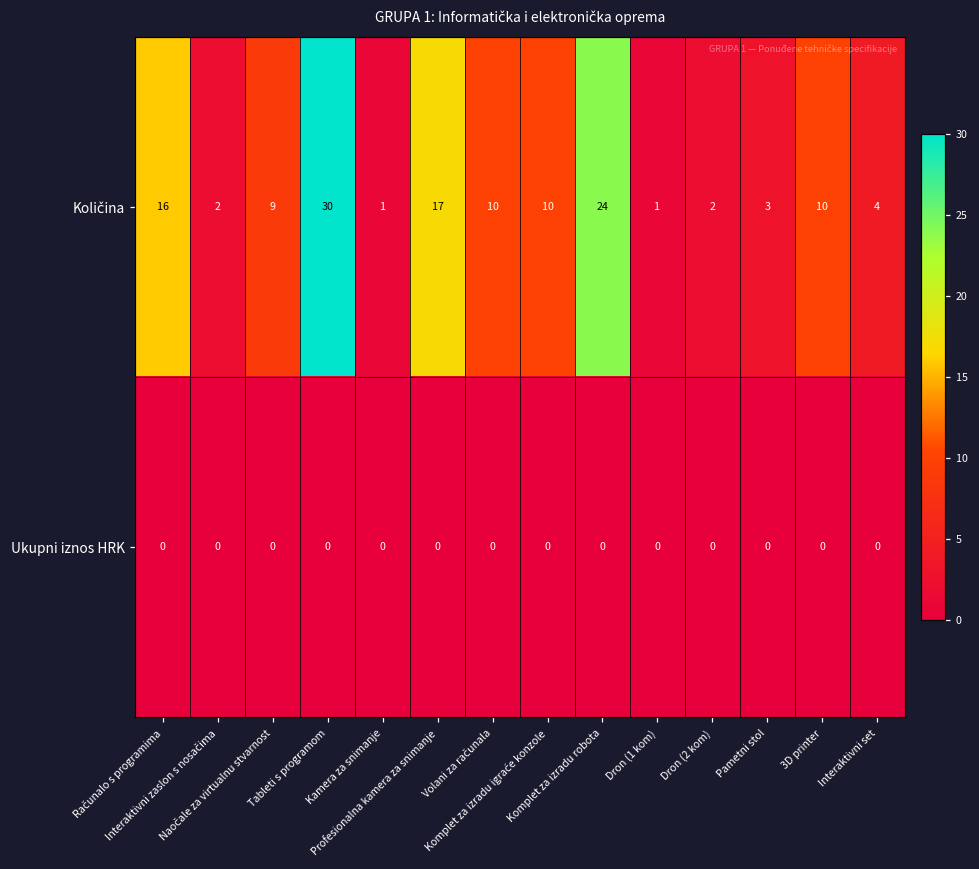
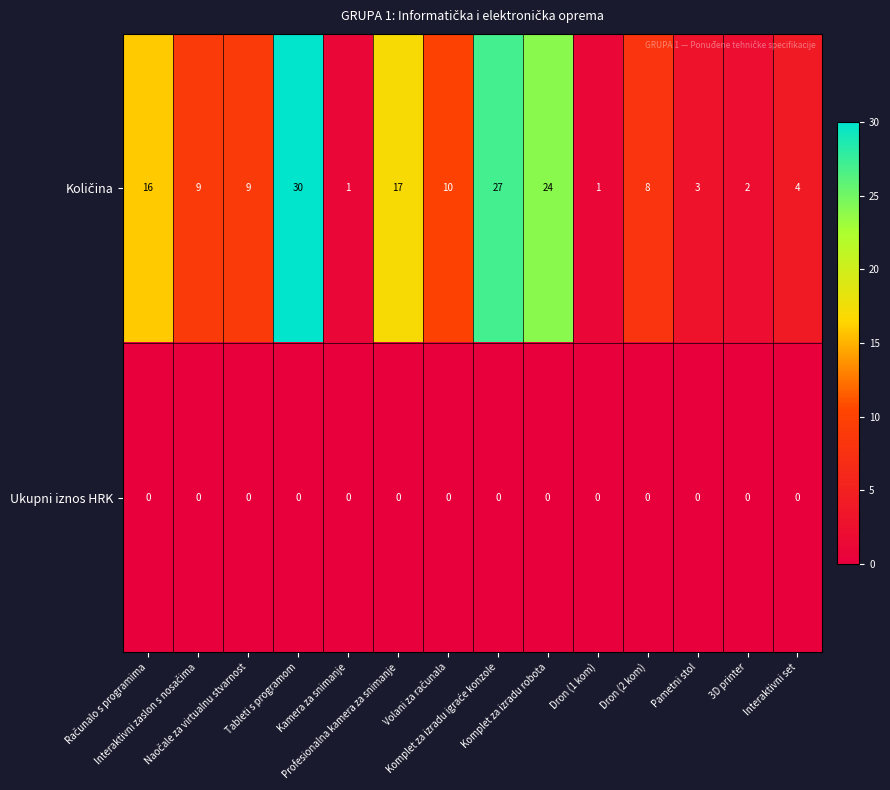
  {
    "Količina": {
      "Računalo s programima": 16,
-     "Interaktivni zaslon s nosačima": 2,
+     "Interaktivni zaslon s nosačima": 9,
      "Naočale za virtualnu stvarnost": 9,
      "Tableti s programom": 30,
      "Kamera za snimanje": 1,
      "Profesionalna kamera za snimanje": 17,
      "Volani za računala": 10,
-     "Komplet za izradu igraće konzole": 10,
+     "Komplet za izradu igraće konzole": 27,
      "Komplet za izradu robota": 24,
      "Dron (1 kom)": 1,
-     "Dron (2 kom)": 2,
+     "Dron (2 kom)": 8,
      "Pametni stol": 3,
-     "3D printer": 10,
+     "3D printer": 2,
      "Interaktivni set": 4
    },
    "Ukupni iznos HRK": {
      "Računalo s programima": 0,
      "Interaktivni zaslon s nosačima": 0,
      "Naočale za virtualnu stvarnost": 0,
      "Tableti s programom": 0,
      "Kamera za snimanje": 0,
      "Profesionalna kamera za snimanje": 0,
      "Volani za računala": 0,
      "Komplet za izradu igraće konzole": 0,
      "Komplet za izradu robota": 0,
      "Dron (1 kom)": 0,
      "Dron (2 kom)": 0,
      "Pametni stol": 0,
      "3D printer": 0,
      "Interaktivni set": 0
    }
  }
